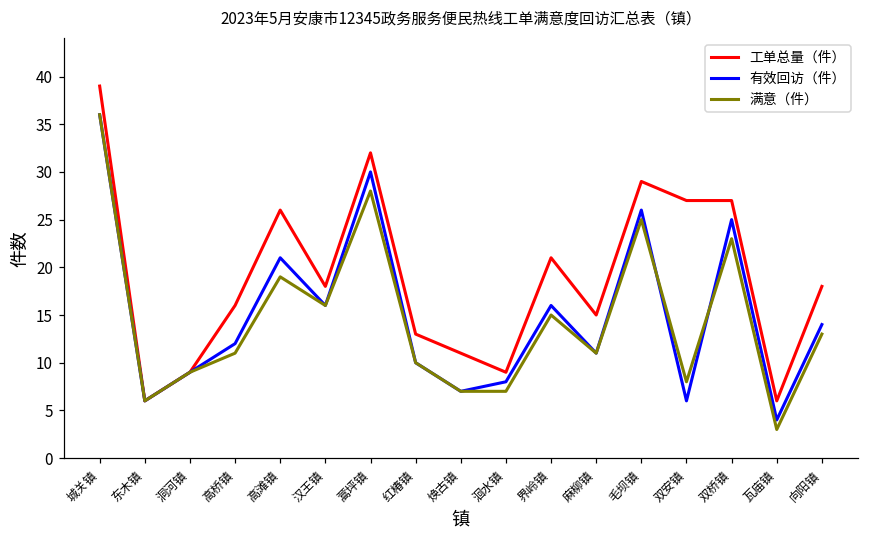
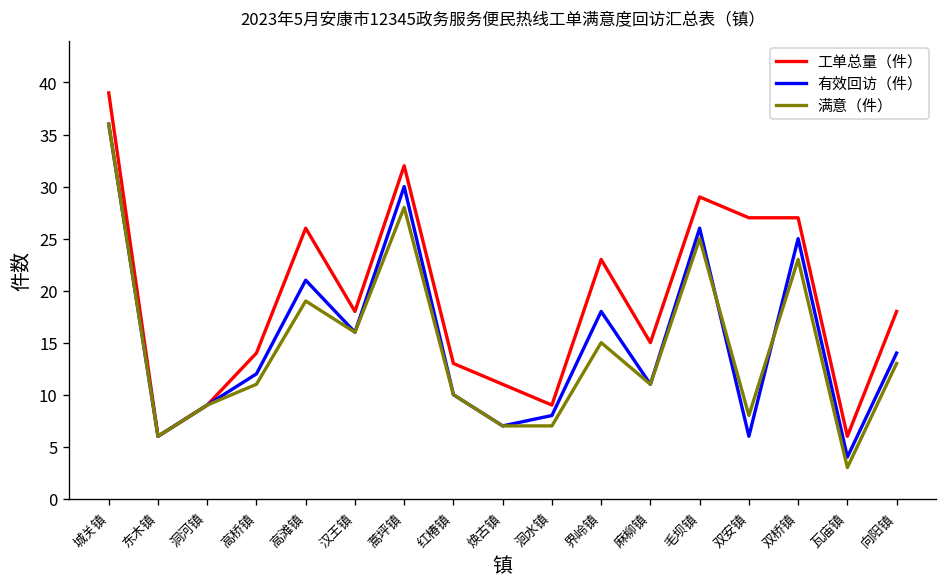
  {
    "工单总量（件）": {
      "城关镇": 39,
-     "高桥镇": 16,
+     "高桥镇": 14,
      "高滩镇": 26,
      "汉王镇": 18,
      "蒿坪镇": 32,
      "红椿镇": 13,
      "焕古镇": 11,
      "洄水镇": 9,
-     "界岭镇": 21,
+     "界岭镇": 23,
      "麻柳镇": 15,
      "毛坝镇": 29,
      "双安镇": 27,
      "双桥镇": 27,
      "瓦庙镇": 6,
      "向阳镇": 18
    },
    "有效回访（件）": {
      "高桥镇": 12,
      "高滩镇": 21,
      "蒿坪镇": 30,
      "洄水镇": 8,
-     "界岭镇": 16,
+     "界岭镇": 18,
      "毛坝镇": 26,
      "双安镇": 6,
      "双桥镇": 25,
      "瓦庙镇": 4,
      "向阳镇": 14
    },
    "满意（件）": {
      "高桥镇": 11,
      "高滩镇": 19,
      "蒿坪镇": 28,
      "洄水镇": 7,
      "界岭镇": 15,
      "毛坝镇": 25,
      "双安镇": 8,
      "双桥镇": 23,
      "瓦庙镇": 3,
      "向阳镇": 13
    }
  }
